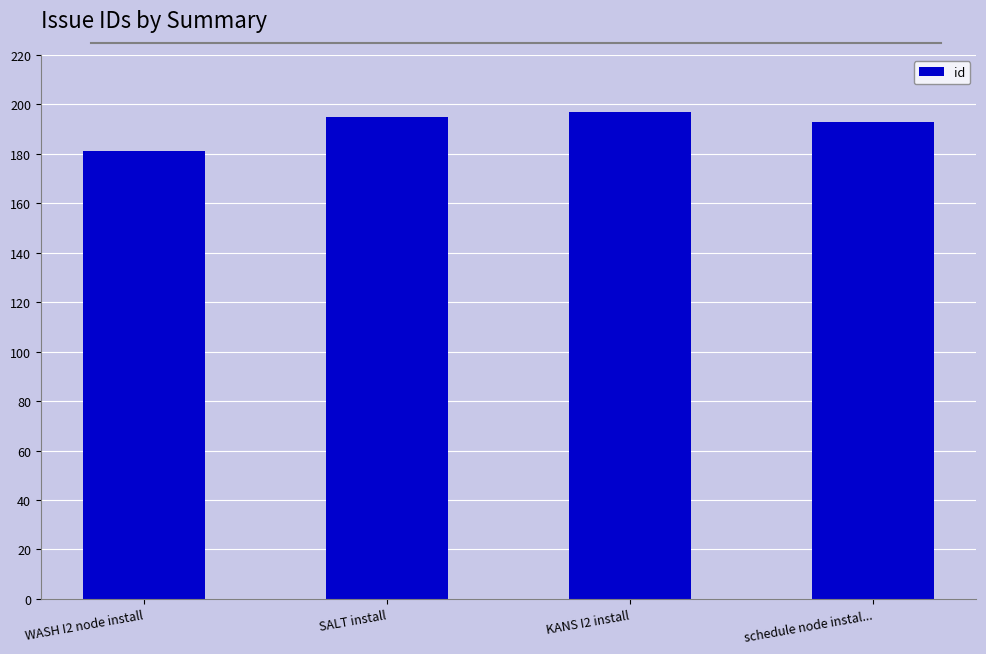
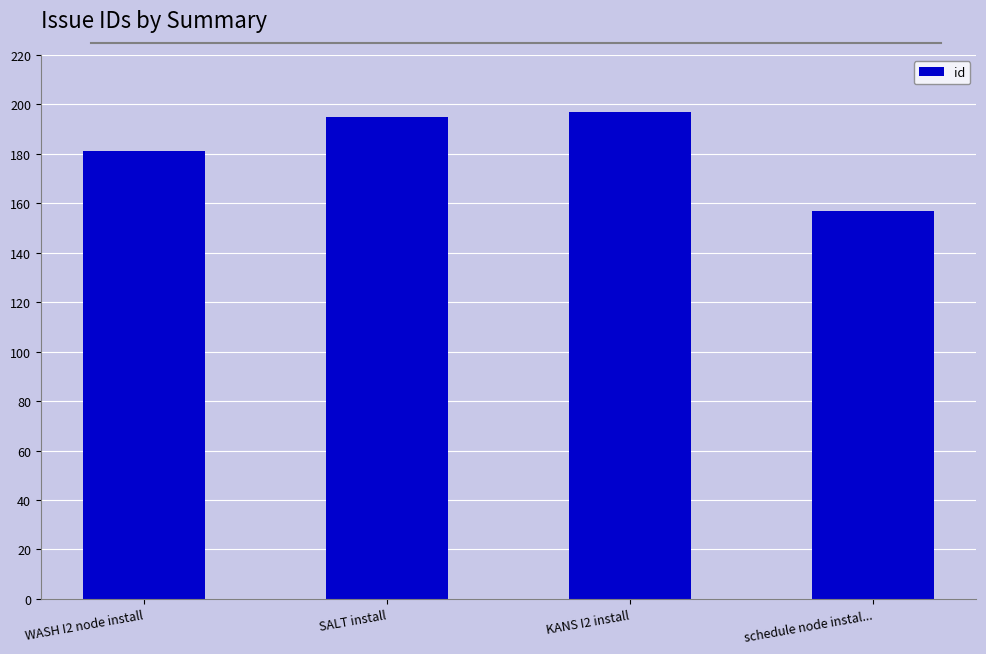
  {
    "WASH I2 node install": 181,
    "SALT install": 195,
    "KANS I2 install": 197,
-   "schedule node instal...": 193
+   "schedule node instal...": 157
  }
